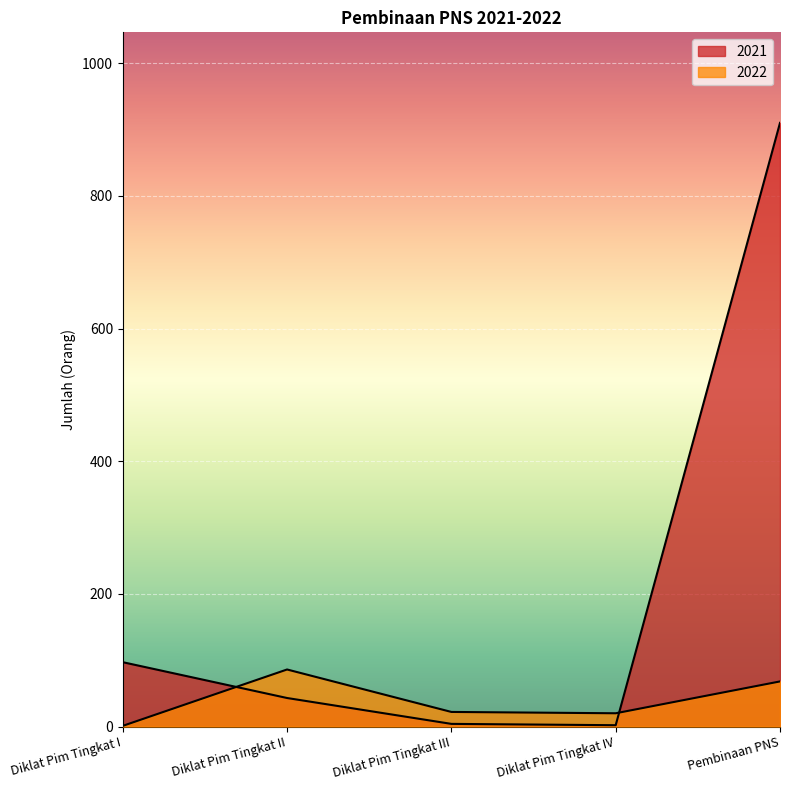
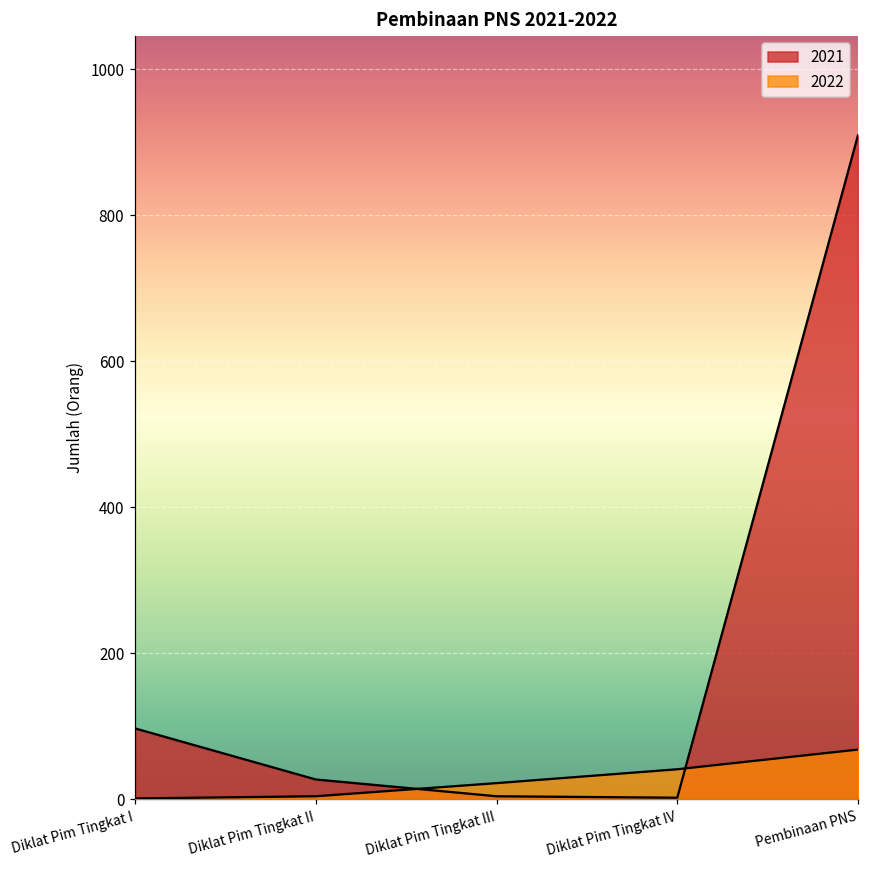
  {
    "2021": {
      "Diklat Pim Tingkat I": 100,
-     "Diklat Pim Tingkat II": 40,
+     "Diklat Pim Tingkat II": 30,
      "Diklat Pim Tingkat III": 0,
      "Diklat Pim Tingkat IV": 0,
      "Pembinaan PNS": 910
    },
    "2022": {
      "Diklat Pim Tingkat I": 0,
-     "Diklat Pim Tingkat II": 90,
+     "Diklat Pim Tingkat II": 0,
      "Diklat Pim Tingkat III": 20,
-     "Diklat Pim Tingkat IV": 20,
+     "Diklat Pim Tingkat IV": 40,
      "Pembinaan PNS": 70
    }
  }
